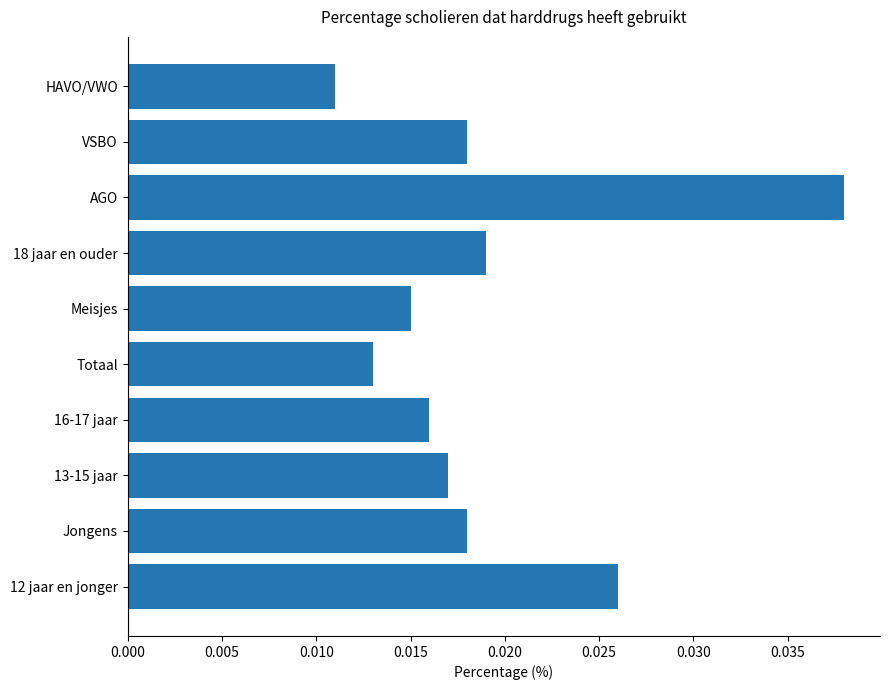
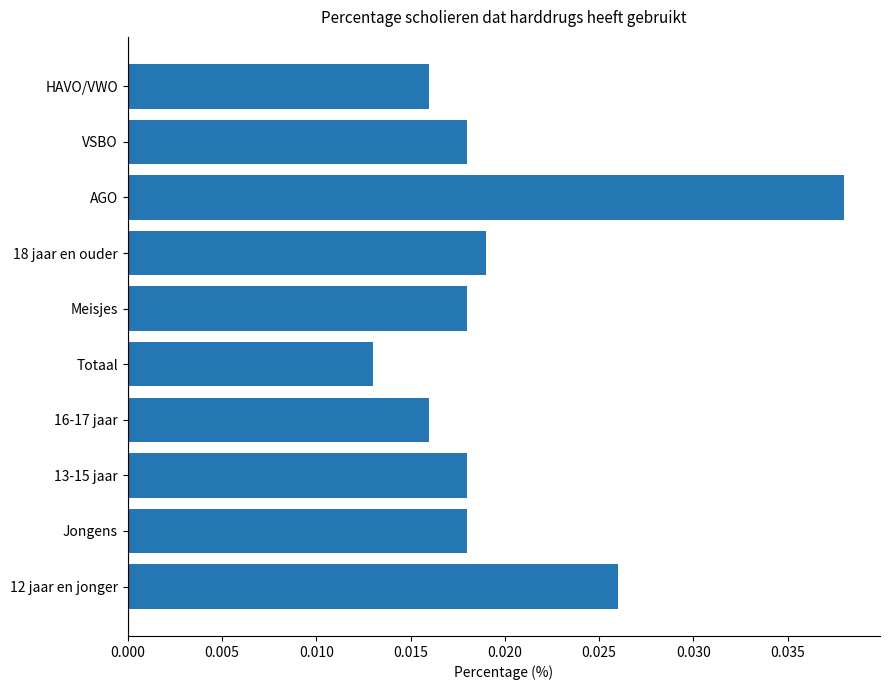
  {
-   "HAVO/VWO": 0.011,
+   "HAVO/VWO": 0.016,
    "VSBO": 0.018,
    "AGO": 0.038,
    "18 jaar en ouder": 0.019,
-   "Meisjes": 0.015,
+   "Meisjes": 0.018,
    "Totaal": 0.013,
    "16-17 jaar": 0.016,
-   "13-15 jaar": 0.017,
+   "13-15 jaar": 0.018,
    "Jongens": 0.018,
    "12 jaar en jonger": 0.026
  }
